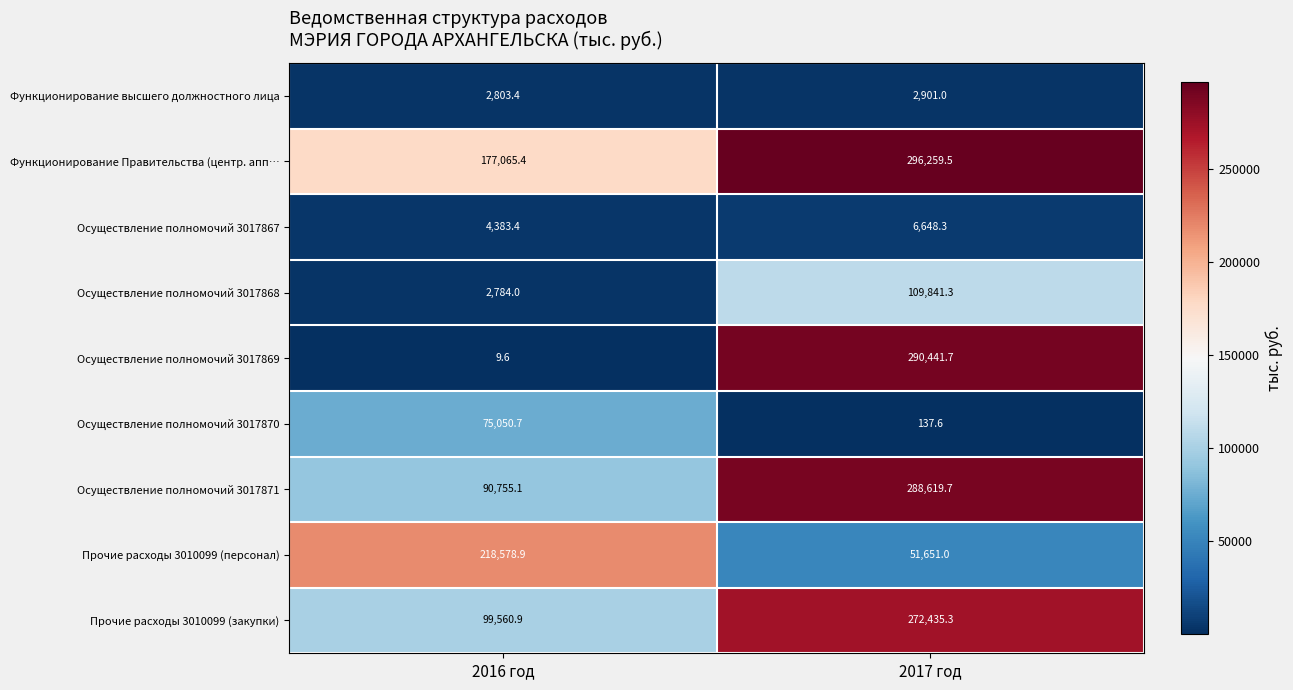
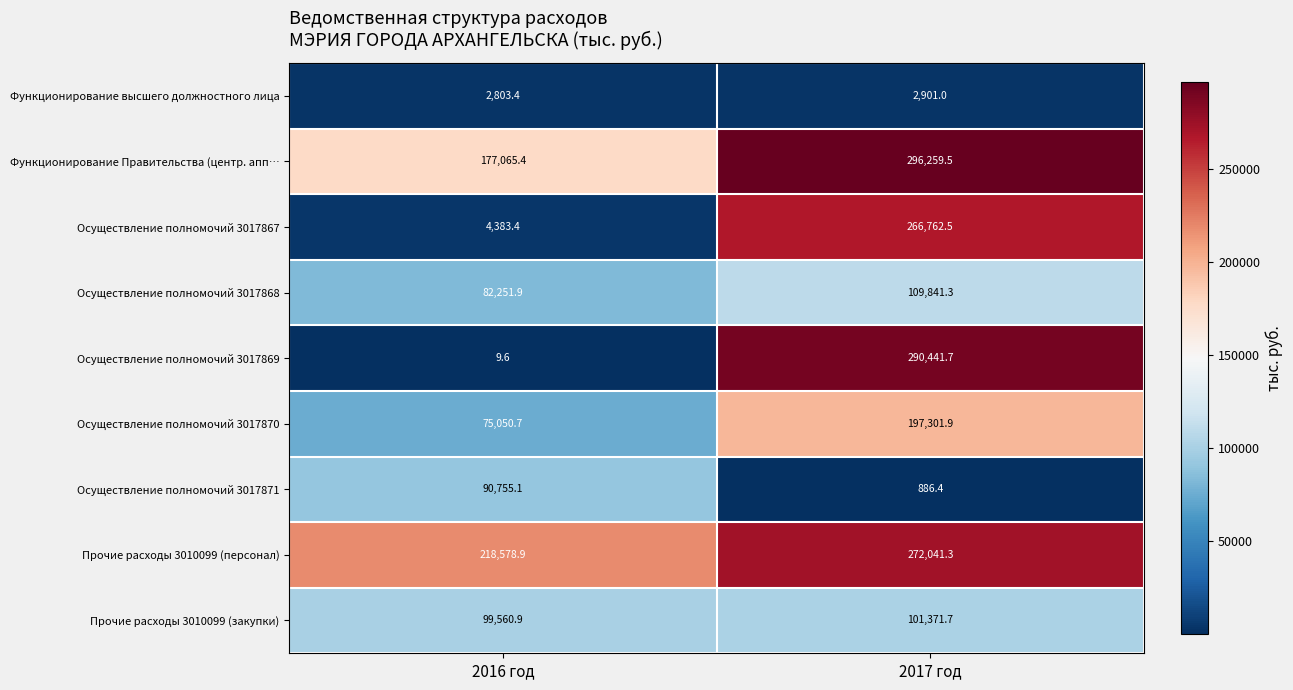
  {
    "Функционирование высшего должностного лица": {
      "2016 год": "2,803.4",
      "2017 год": "2,901.0"
    },
    "Функционирование Правительства (центр. апп…": {
      "2016 год": "177,065.4",
      "2017 год": "296,259.5"
    },
    "Осуществление полномочий 3017867": {
      "2016 год": "4,383.4",
-     "2017 год": "6,648.3"
+     "2017 год": "266,762.5"
    },
    "Осуществление полномочий 3017868": {
-     "2016 год": "2,784.0",
+     "2016 год": "82,251.9",
      "2017 год": "109,841.3"
    },
    "Осуществление полномочий 3017869": {
      "2016 год": "9.6",
      "2017 год": "290,441.7"
    },
    "Осуществление полномочий 3017870": {
      "2016 год": "75,050.7",
-     "2017 год": "137.6"
+     "2017 год": "197,301.9"
    },
    "Осуществление полномочий 3017871": {
      "2016 год": "90,755.1",
-     "2017 год": "288,619.7"
+     "2017 год": "886.4"
    },
    "Прочие расходы 3010099 (персонал)": {
      "2016 год": "218,578.9",
-     "2017 год": "51,651.0"
+     "2017 год": "272,041.3"
    },
    "Прочие расходы 3010099 (закупки)": {
      "2016 год": "99,560.9",
-     "2017 год": "272,435.3"
+     "2017 год": "101,371.7"
    }
  }
